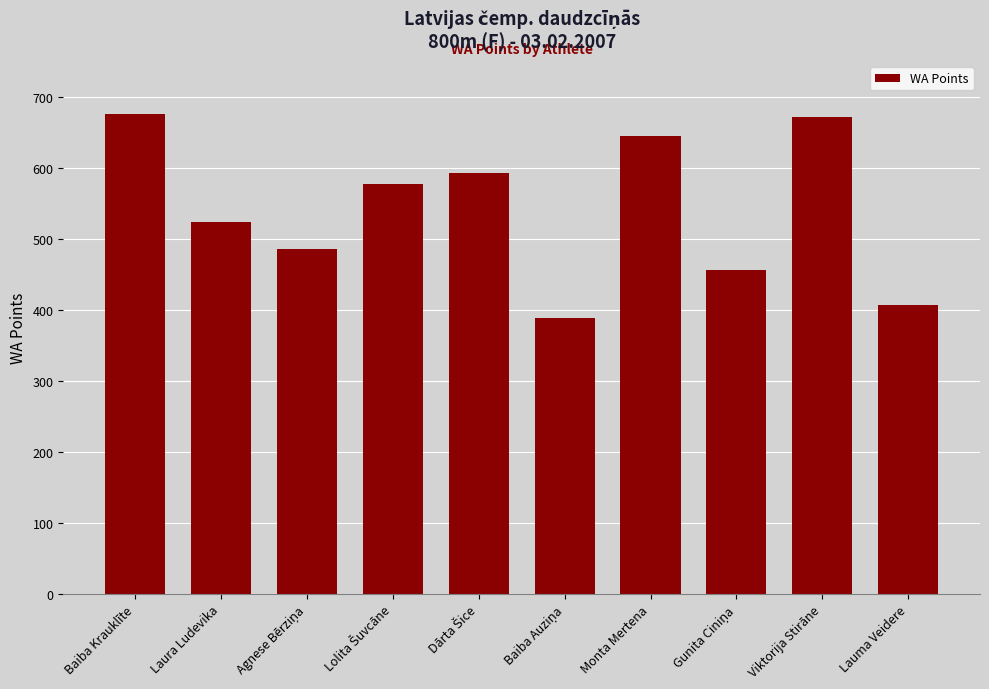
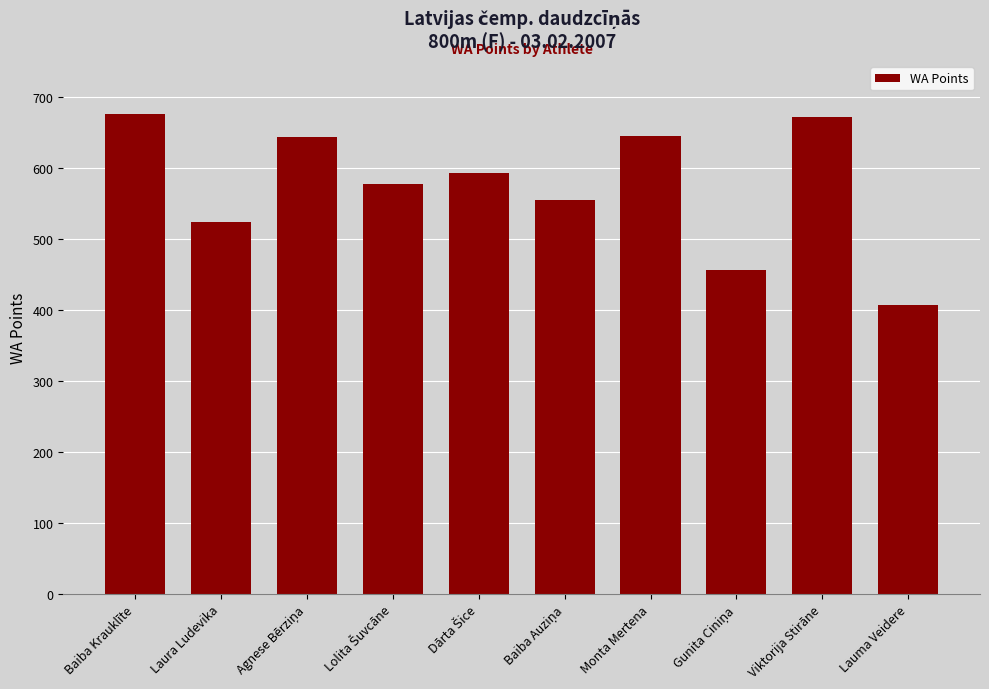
  {
    "Baiba Krauklīte": 680,
    "Laura Ludevika": 520,
-   "Agnese Bērziņa": 490,
+   "Agnese Bērziņa": 640,
    "Lolita Šuvcāne": 580,
    "Dārta Šice": 590,
-   "Baiba Auziņa": 390,
+   "Baiba Auziņa": 560,
    "Monta Mertena": 650,
    "Gunita Ciniņa": 460,
    "Viktorija Stirāne": 670,
    "Lauma Veidere": 410
  }
